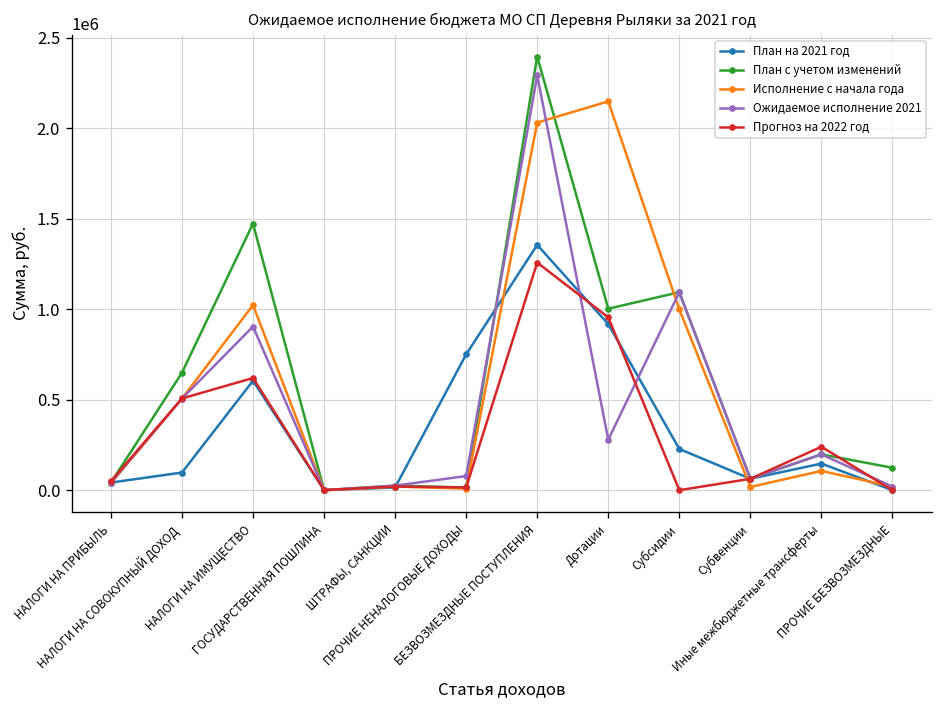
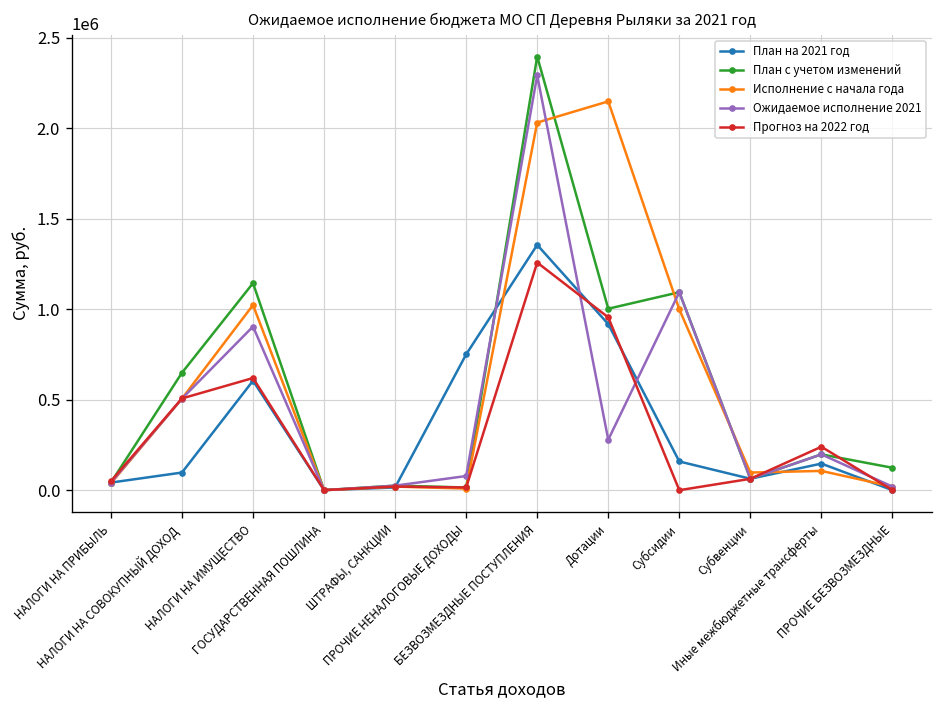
  {
    "План на 2021 год": {
      "НАЛОГИ НА СОВОКУПНЫЙ ДОХОД": 100000,
      "ПРОЧИЕ НЕНАЛОГОВЫЕ ДОХОДЫ": 750000,
      "БЕЗВОЗМЕЗДНЫЕ ПОСТУПЛЕНИЯ": 1360000,
      "Дотации": 920000,
-     "Субсидии": 230000,
+     "Субсидии": 160000,
      "Иные межбюджетные трансферты": 150000
    },
    "План с учетом изменений": {
      "НАЛОГИ НА СОВОКУПНЫЙ ДОХОД": 650000,
-     "НАЛОГИ НА ИМУЩЕСТВО": 1470000,
+     "НАЛОГИ НА ИМУЩЕСТВО": 1140000,
      "БЕЗВОЗМЕЗДНЫЕ ПОСТУПЛЕНИЯ": 2400000,
      "Дотации": 1000000,
      "ПРОЧИЕ БЕЗВОЗМЕЗДНЫЕ": 120000
    },
    "Исполнение с начала года": {
      "НАЛОГИ НА ИМУЩЕСТВО": 1020000,
      "БЕЗВОЗМЕЗДНЫЕ ПОСТУПЛЕНИЯ": 2030000,
      "Дотации": 2150000,
      "Субсидии": 1000000,
-     "Субвенции": 20000,
+     "Субвенции": 100000,
      "Иные межбюджетные трансферты": 110000
    },
    "Ожидаемое исполнение 2021": {
      "НАЛОГИ НА ИМУЩЕСТВО": 900000,
      "ПРОЧИЕ НЕНАЛОГОВЫЕ ДОХОДЫ": 80000,
      "БЕЗВОЗМЕЗДНЫЕ ПОСТУПЛЕНИЯ": 2290000,
      "Дотации": 280000
    },
    "Прогноз на 2022 год": {
      "БЕЗВОЗМЕЗДНЫЕ ПОСТУПЛЕНИЯ": 1260000,
      "Дотации": 960000,
      "Субсидии": 0,
      "Иные межбюджетные трансферты": 240000
    }
  }
